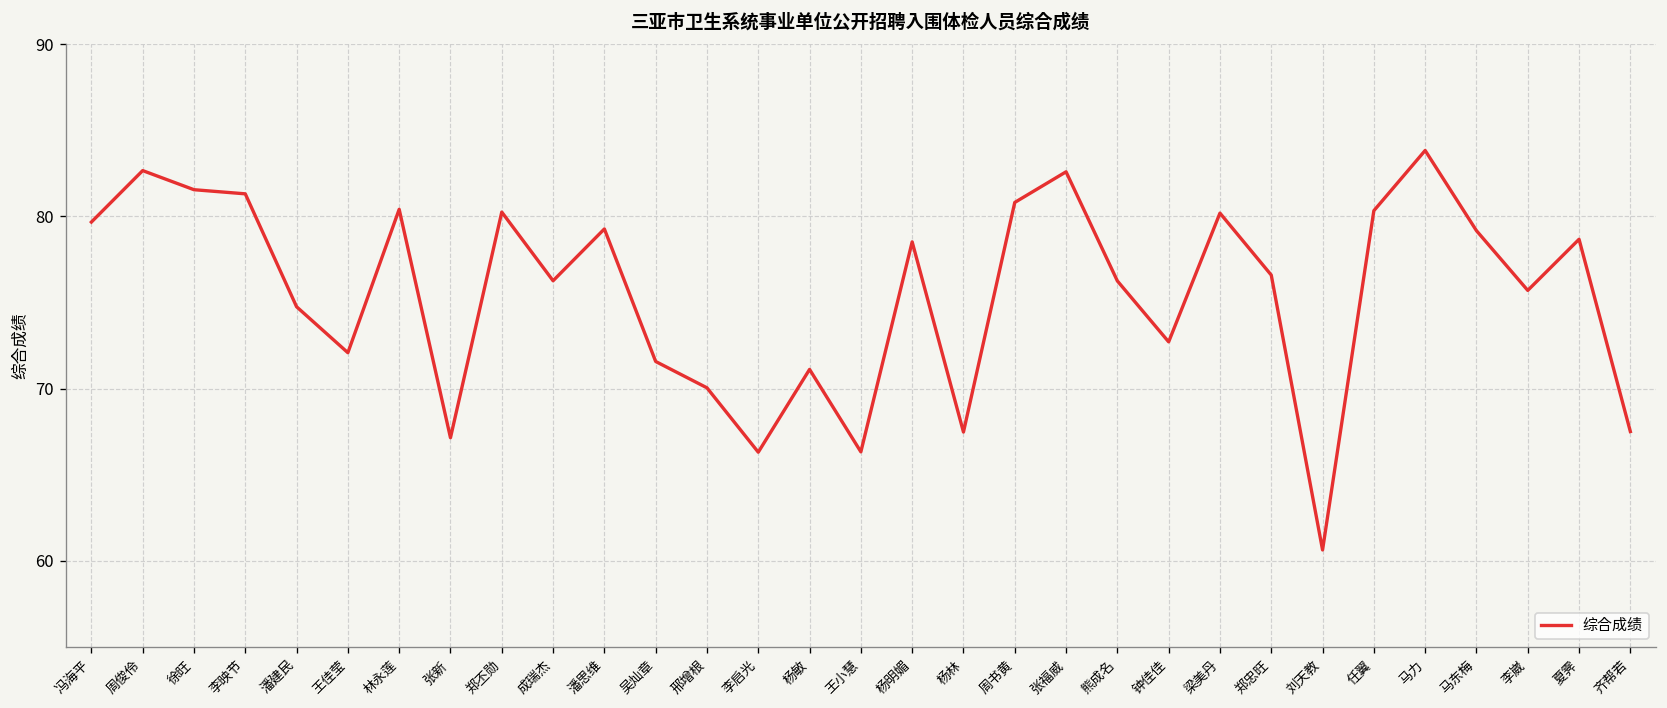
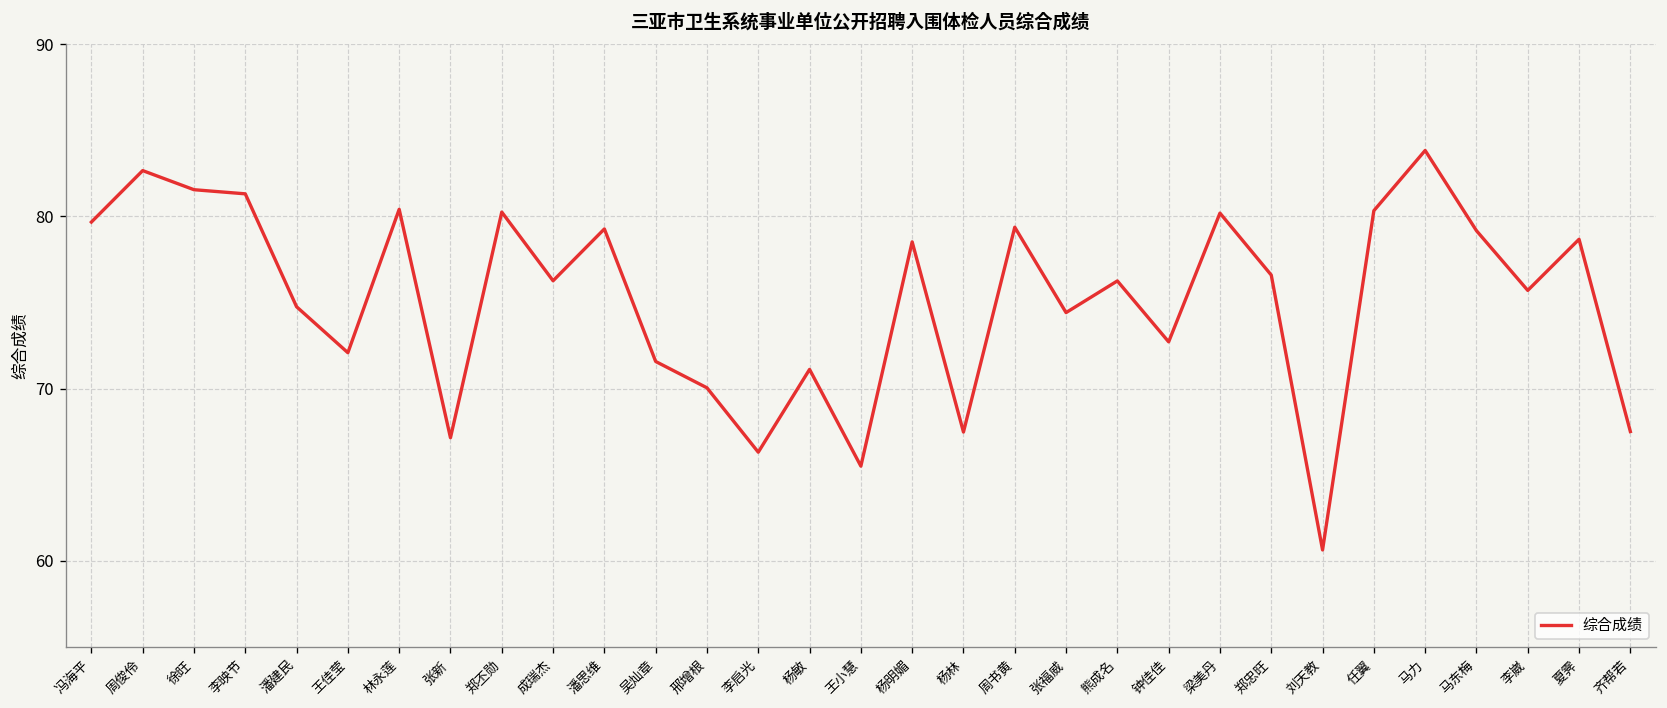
  {
    "冯海平": 79.7,
    "周俊伶": 82.7,
    "徐旺": 81.6,
    "李映节": 81.3,
    "潘建民": 74.8,
    "王佳莹": 72.1,
    "林永莲": 80.4,
    "张新": 67.1,
    "郑丕勋": 80.3,
    "成瑞杰": 76.3,
    "潘思维": 79.3,
    "吴灿章": 71.6,
    "邢增根": 70.0,
    "李启光": 66.3,
    "杨敏": 71.1,
-   "王小慧": 66.3,
+   "王小慧": 65.5,
    "杨明媚": 78.5,
    "杨林": 67.5,
-   "周书黄": 80.8,
-   "张福威": 82.6,
+   "周书黄": 79.4,
+   "张福威": 74.4,
    "熊成名": 76.3,
    "钟佳佳": 72.7,
    "梁美丹": 80.2,
    "郑忠旺": 76.6,
    "刘天教": 60.6,
    "任翼": 80.3,
    "马力": 83.8,
    "马东梅": 79.2,
    "李崴": 75.7,
    "夏霁": 78.7,
    "齐帮若": 67.5
  }
